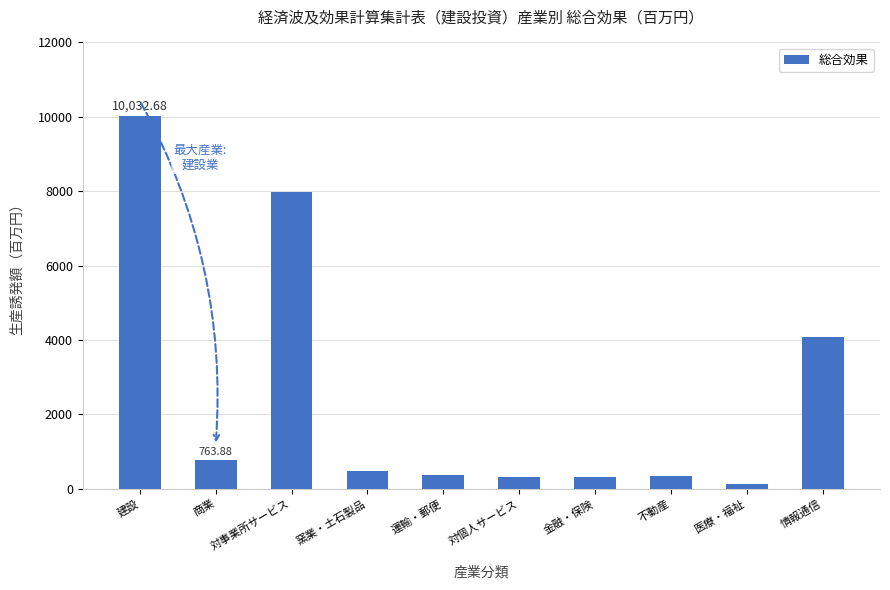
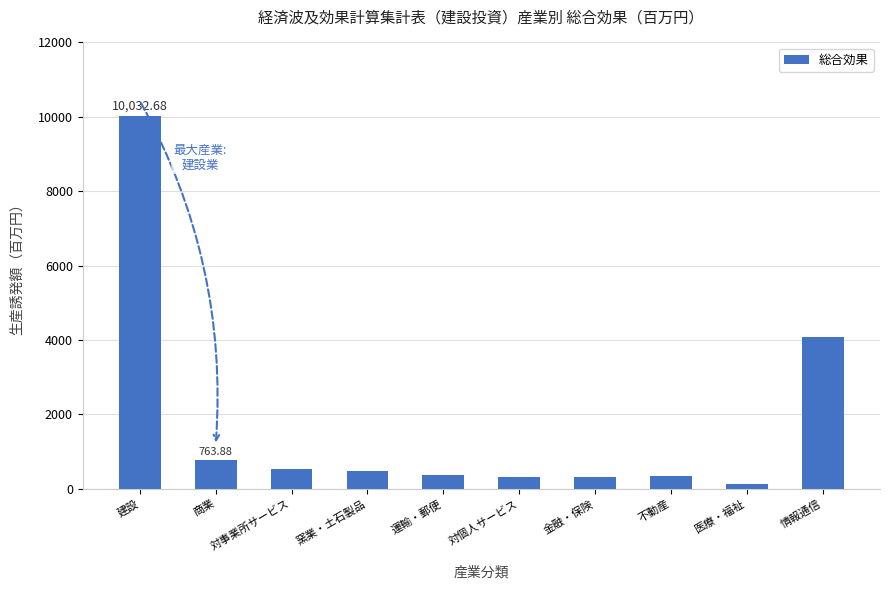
  {
-   "対事業所サービス": 8000,
+   "対事業所サービス": 500,
    "窯業・土石製品": 500,
    "運輸・郵便": 400,
    "対個人サービス": 300,
    "金融・保険": 300,
    "不動産": 300,
    "医療・福祉": 100,
    "情報通信": 4100
  }
